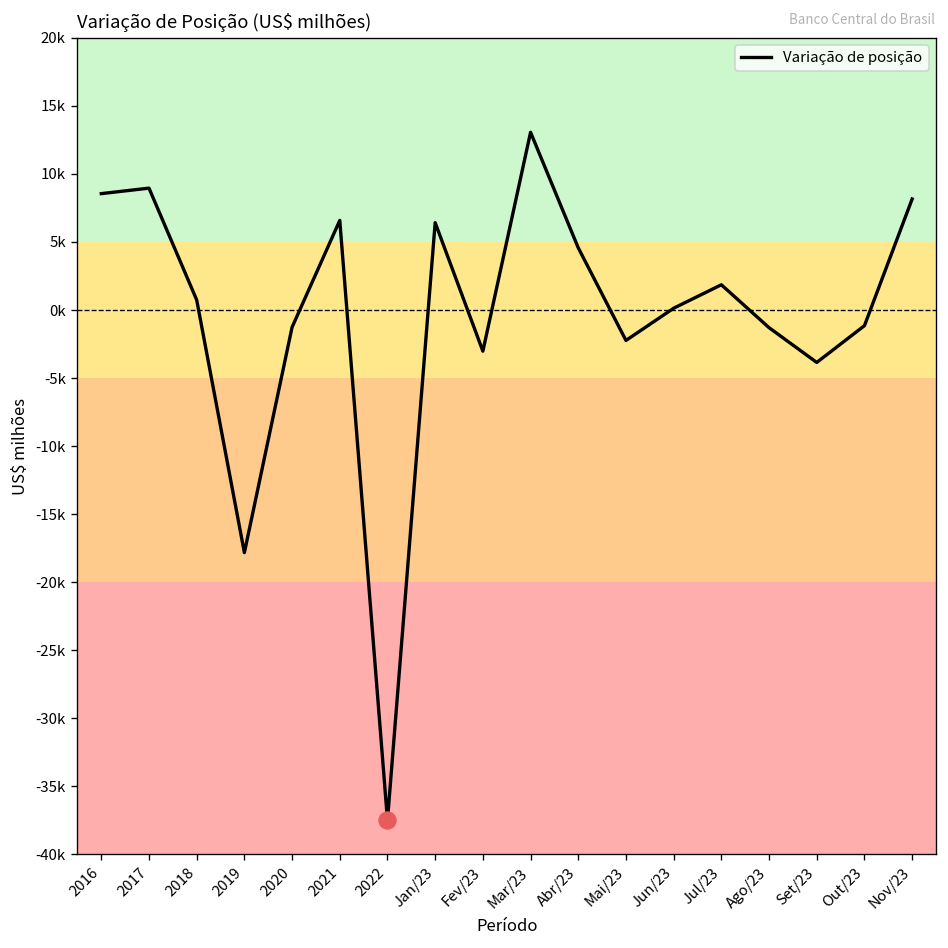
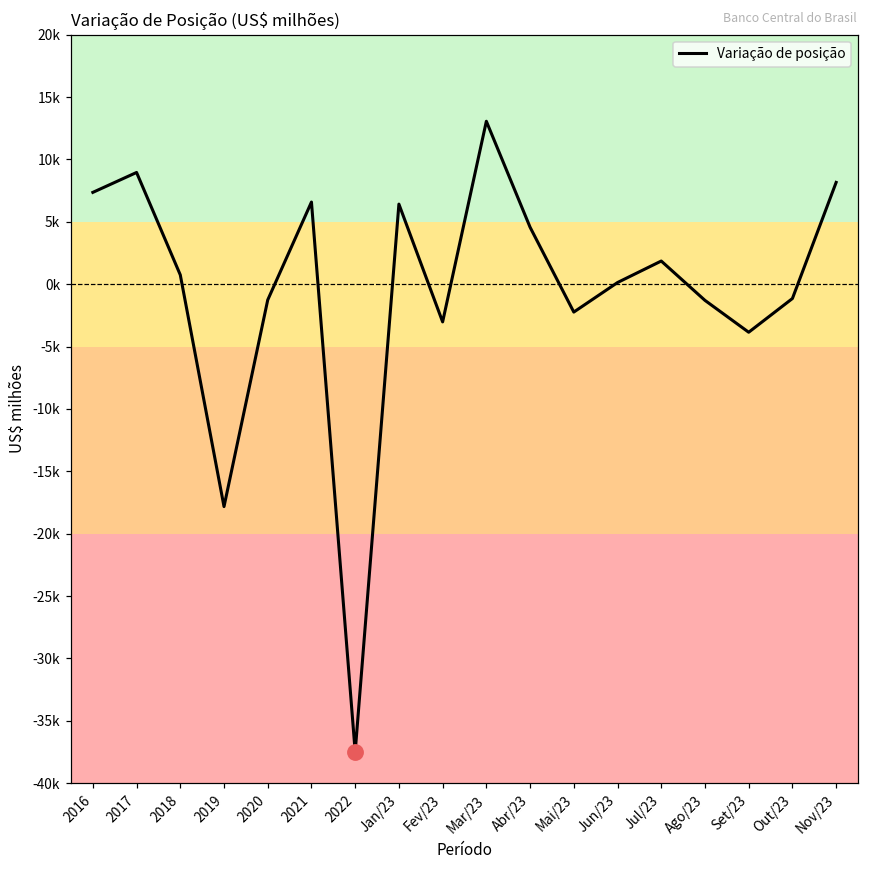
  {
    "Variação de posição": {
-     "2016": 8600,
+     "2016": 7400,
      "2017": 9000,
      "2018": 700,
      "2019": -17800,
      "2020": -1300,
      "2021": 6600,
      "Jan/23": 6400,
      "Fev/23": -3000,
      "Mar/23": 13100,
      "Abr/23": 4600,
      "Mai/23": -2200,
      "Jun/23": 100,
      "Jul/23": 1900,
      "Ago/23": -1300,
      "Set/23": -3900,
      "Out/23": -1200,
      "Nov/23": 8200
    }
  }
